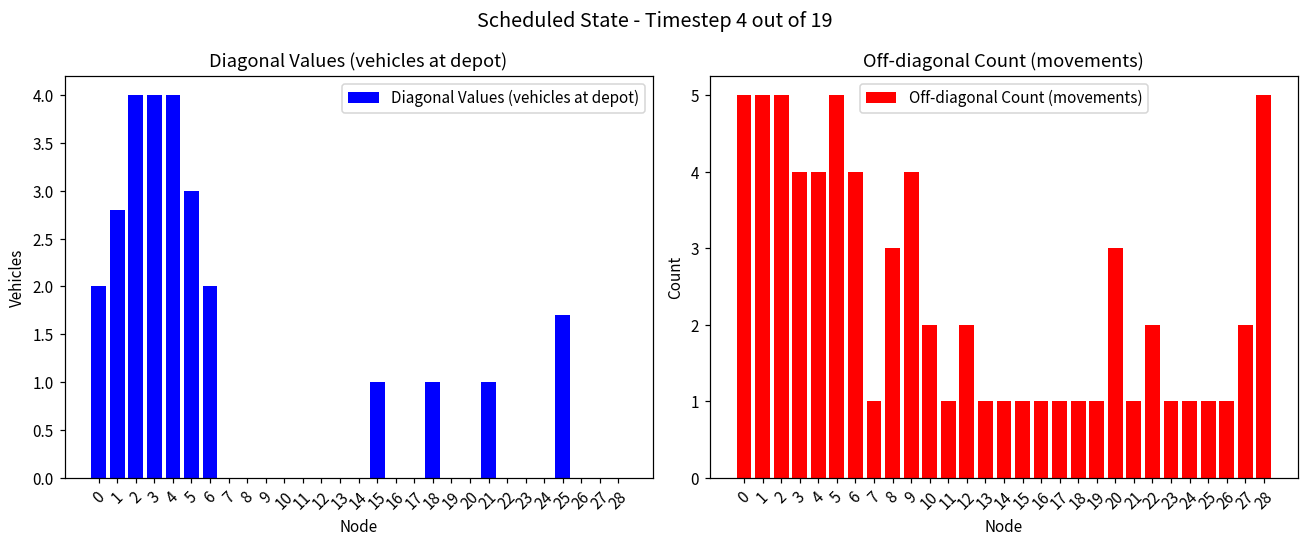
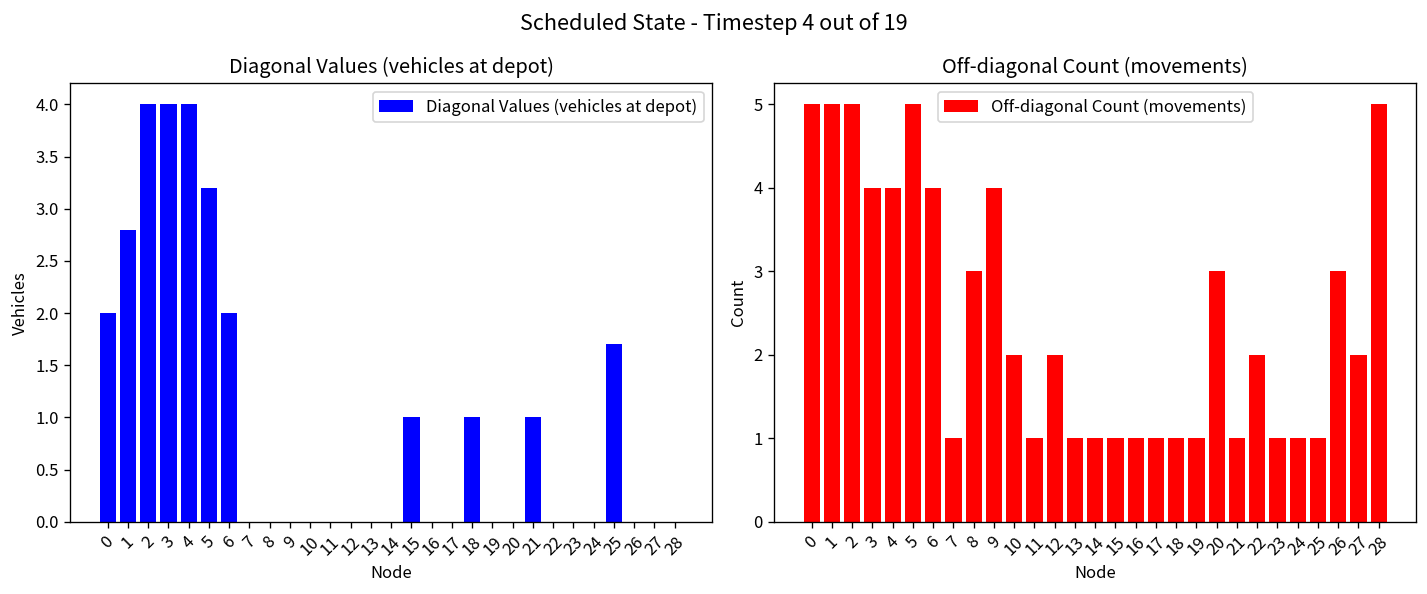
  {
    "Diagonal Values (vehicles at depot)": {
      "0": 2.0,
      "1": 2.8,
      "2": 4.0,
      "3": 4.0,
      "4": 4.0,
-     "5": 3.0,
+     "5": 3.2,
      "6": 2.0,
      "7": 0.0,
      "8": 0.0,
      "9": 0.0,
      "10": 0.0,
      "11": 0.0,
      "12": 0.0,
      "13": 0.0,
      "14": 0.0,
      "15": 1.0,
      "16": 0.0,
      "17": 0.0,
      "18": 1.0,
      "19": 0.0,
      "20": 0.0,
      "21": 1.0,
      "22": 0.0,
      "23": 0.0,
      "24": 0.0,
      "25": 1.7,
      "26": 0.0,
      "27": 0.0,
      "28": 0.0
    },
    "Off-diagonal Count (movements)": {
      "0": 5,
      "1": 5,
      "2": 5,
      "3": 4,
      "4": 4,
      "5": 5,
      "6": 4,
      "7": 1,
      "8": 3,
      "9": 4,
      "10": 2,
      "11": 1,
      "12": 2,
      "13": 1,
      "14": 1,
      "15": 1,
      "16": 1,
      "17": 1,
      "18": 1,
      "19": 1,
      "20": 3,
      "21": 1,
      "22": 2,
      "23": 1,
      "24": 1,
      "25": 1,
-     "26": 1,
+     "26": 3,
      "27": 2,
      "28": 5
    }
  }
